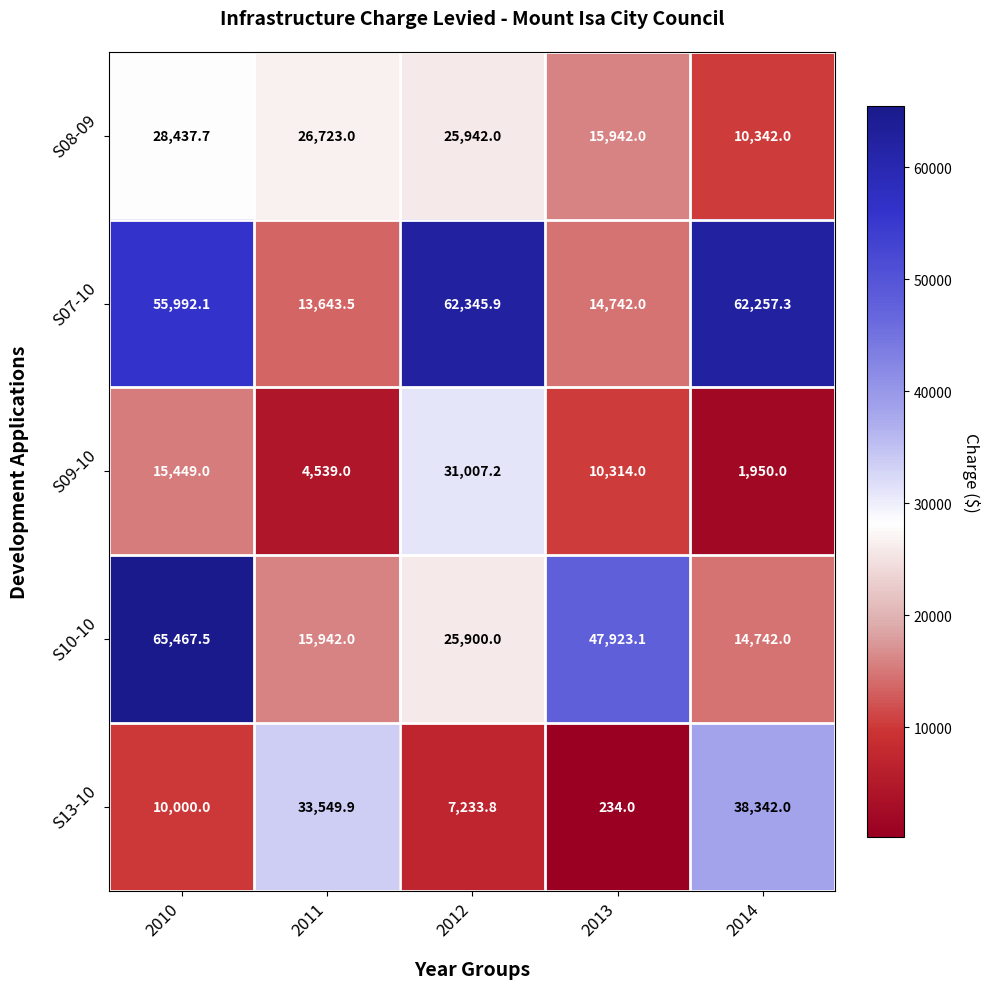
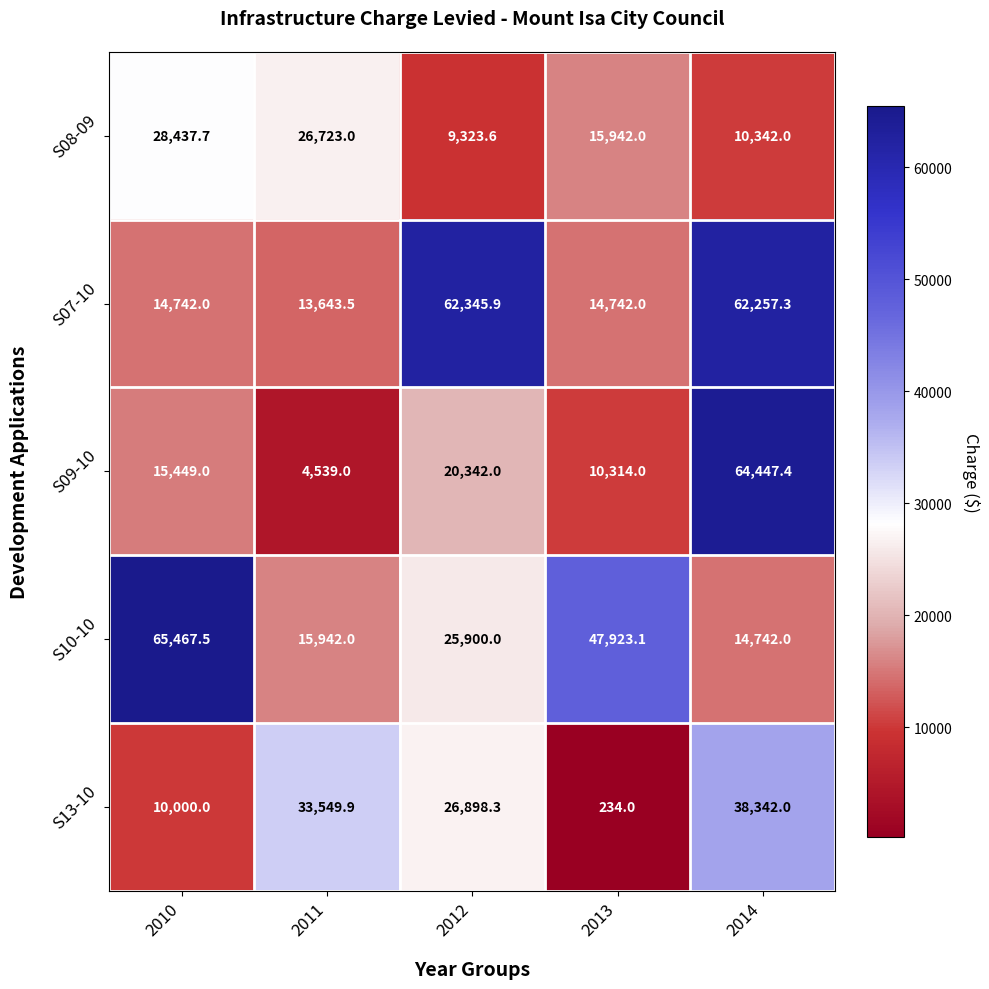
  {
    "S08-09": {
      "2010": "28,437.7",
      "2011": "26,723.0",
-     "2012": "25,942.0",
+     "2012": "9,323.6",
      "2013": "15,942.0",
      "2014": "10,342.0"
    },
    "S07-10": {
-     "2010": "55,992.1",
+     "2010": "14,742.0",
      "2011": "13,643.5",
      "2012": "62,345.9",
      "2013": "14,742.0",
      "2014": "62,257.3"
    },
    "S09-10": {
      "2010": "15,449.0",
      "2011": "4,539.0",
-     "2012": "31,007.2",
+     "2012": "20,342.0",
      "2013": "10,314.0",
-     "2014": "1,950.0"
+     "2014": "64,447.4"
    },
    "S10-10": {
      "2010": "65,467.5",
      "2011": "15,942.0",
      "2012": "25,900.0",
      "2013": "47,923.1",
      "2014": "14,742.0"
    },
    "S13-10": {
      "2010": "10,000.0",
      "2011": "33,549.9",
-     "2012": "7,233.8",
+     "2012": "26,898.3",
      "2013": "234.0",
      "2014": "38,342.0"
    }
  }
